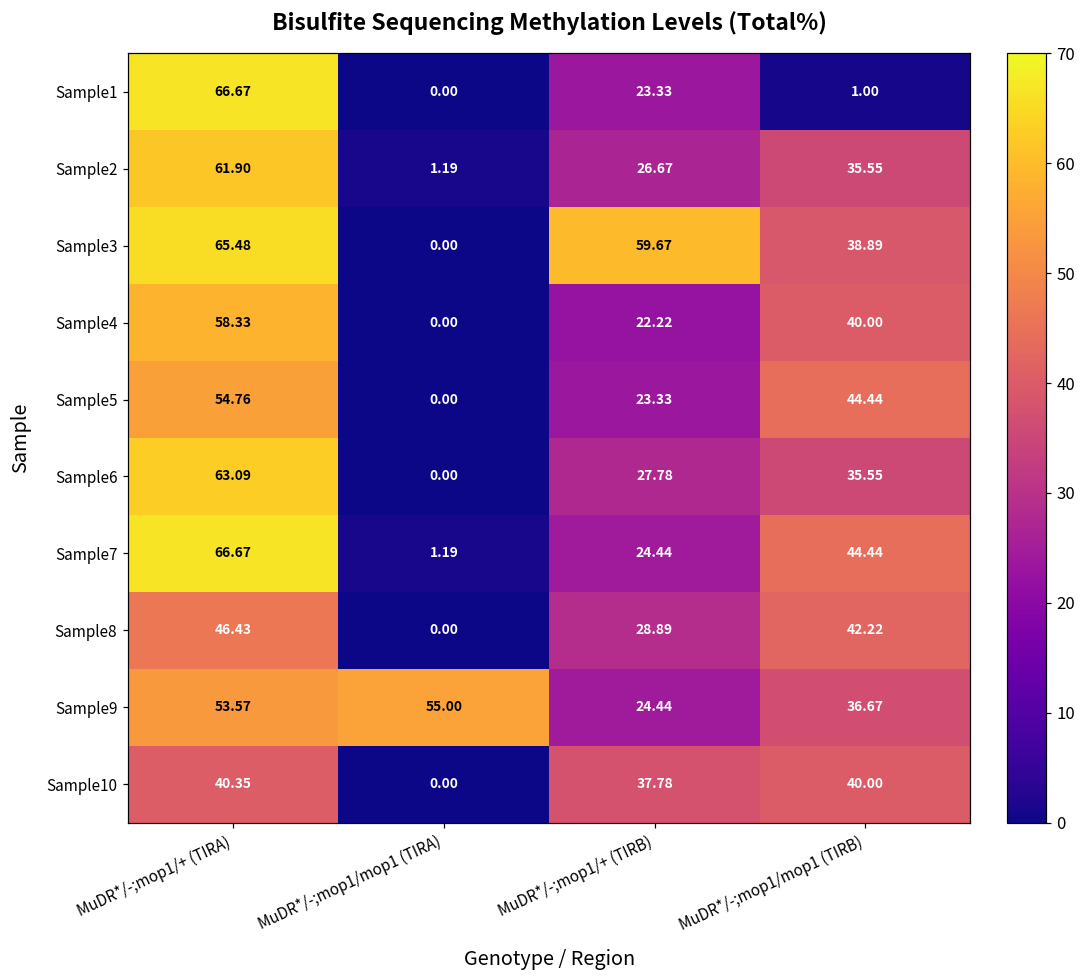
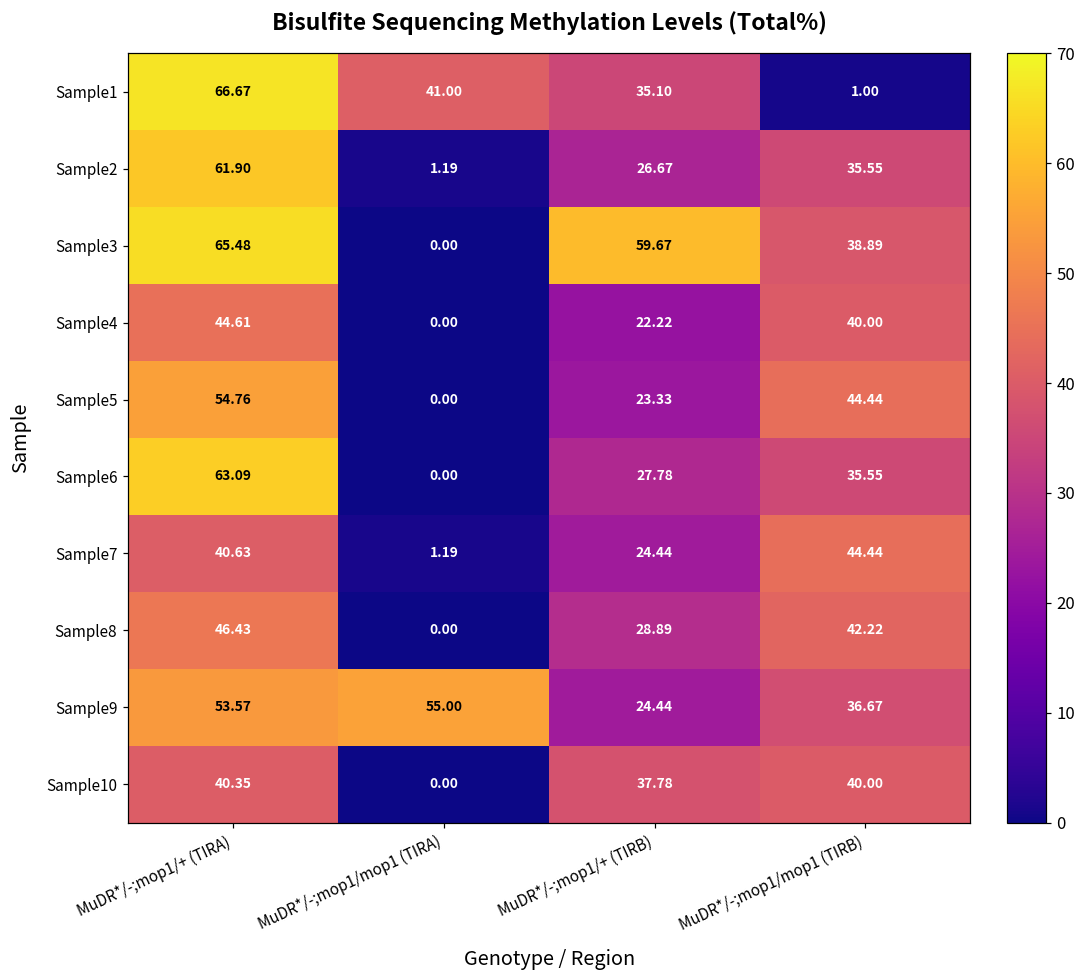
  {
    "Sample1": {
      "MuDR*/-;mop1/+ (TIRA)": 66.67,
-     "MuDR*/-;mop1/mop1 (TIRA)": 0.00,
-     "MuDR*/-;mop1/+ (TIRB)": 23.33,
+     "MuDR*/-;mop1/mop1 (TIRA)": 41.00,
+     "MuDR*/-;mop1/+ (TIRB)": 35.10,
      "MuDR*/-;mop1/mop1 (TIRB)": 1.00
    },
    "Sample2": {
      "MuDR*/-;mop1/+ (TIRA)": 61.90,
      "MuDR*/-;mop1/mop1 (TIRA)": 1.19,
      "MuDR*/-;mop1/+ (TIRB)": 26.67,
      "MuDR*/-;mop1/mop1 (TIRB)": 35.55
    },
    "Sample3": {
      "MuDR*/-;mop1/+ (TIRA)": 65.48,
      "MuDR*/-;mop1/mop1 (TIRA)": 0.00,
      "MuDR*/-;mop1/+ (TIRB)": 59.67,
      "MuDR*/-;mop1/mop1 (TIRB)": 38.89
    },
    "Sample4": {
-     "MuDR*/-;mop1/+ (TIRA)": 58.33,
+     "MuDR*/-;mop1/+ (TIRA)": 44.61,
      "MuDR*/-;mop1/mop1 (TIRA)": 0.00,
      "MuDR*/-;mop1/+ (TIRB)": 22.22,
      "MuDR*/-;mop1/mop1 (TIRB)": 40.00
    },
    "Sample5": {
      "MuDR*/-;mop1/+ (TIRA)": 54.76,
      "MuDR*/-;mop1/mop1 (TIRA)": 0.00,
      "MuDR*/-;mop1/+ (TIRB)": 23.33,
      "MuDR*/-;mop1/mop1 (TIRB)": 44.44
    },
    "Sample6": {
      "MuDR*/-;mop1/+ (TIRA)": 63.09,
      "MuDR*/-;mop1/mop1 (TIRA)": 0.00,
      "MuDR*/-;mop1/+ (TIRB)": 27.78,
      "MuDR*/-;mop1/mop1 (TIRB)": 35.55
    },
    "Sample7": {
-     "MuDR*/-;mop1/+ (TIRA)": 66.67,
+     "MuDR*/-;mop1/+ (TIRA)": 40.63,
      "MuDR*/-;mop1/mop1 (TIRA)": 1.19,
      "MuDR*/-;mop1/+ (TIRB)": 24.44,
      "MuDR*/-;mop1/mop1 (TIRB)": 44.44
    },
    "Sample8": {
      "MuDR*/-;mop1/+ (TIRA)": 46.43,
      "MuDR*/-;mop1/mop1 (TIRA)": 0.00,
      "MuDR*/-;mop1/+ (TIRB)": 28.89,
      "MuDR*/-;mop1/mop1 (TIRB)": 42.22
    },
    "Sample9": {
      "MuDR*/-;mop1/+ (TIRA)": 53.57,
      "MuDR*/-;mop1/mop1 (TIRA)": 55.00,
      "MuDR*/-;mop1/+ (TIRB)": 24.44,
      "MuDR*/-;mop1/mop1 (TIRB)": 36.67
    },
    "Sample10": {
      "MuDR*/-;mop1/+ (TIRA)": 40.35,
      "MuDR*/-;mop1/mop1 (TIRA)": 0.00,
      "MuDR*/-;mop1/+ (TIRB)": 37.78,
      "MuDR*/-;mop1/mop1 (TIRB)": 40.00
    }
  }
